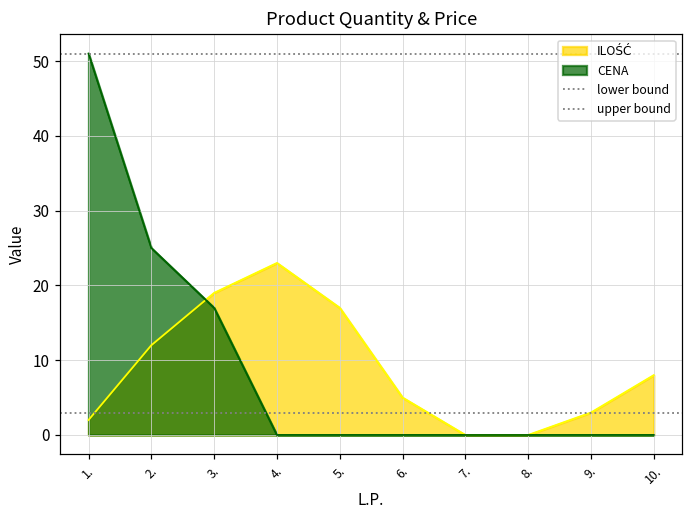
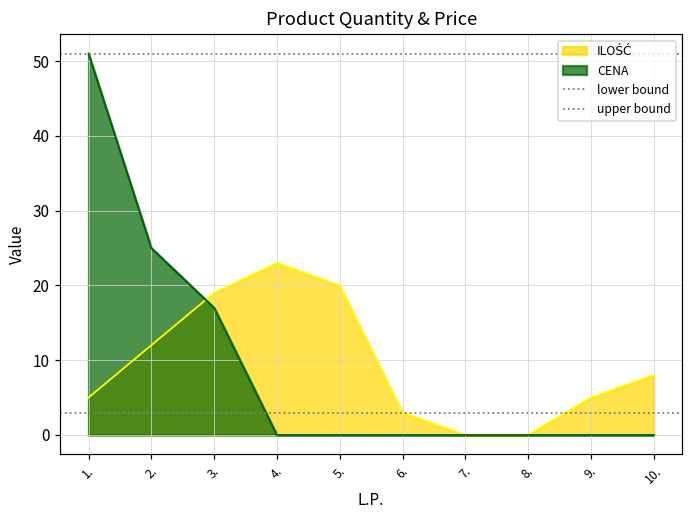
  {
    "ILOŚĆ": {
-     "1.": 2,
+     "1.": 5,
      "2.": 12,
      "3.": 19,
      "4.": 23,
-     "5.": 17,
-     "6.": 5,
-     "9.": 3,
+     "5.": 20,
+     "6.": 3,
+     "9.": 5,
      "10.": 8
    },
    "CENA": {
      "1.": 51,
      "2.": 25,
      "3.": 17,
      "4.": 0,
      "5.": 0,
      "6.": 0,
      "9.": 0,
      "10.": 0
    }
  }
